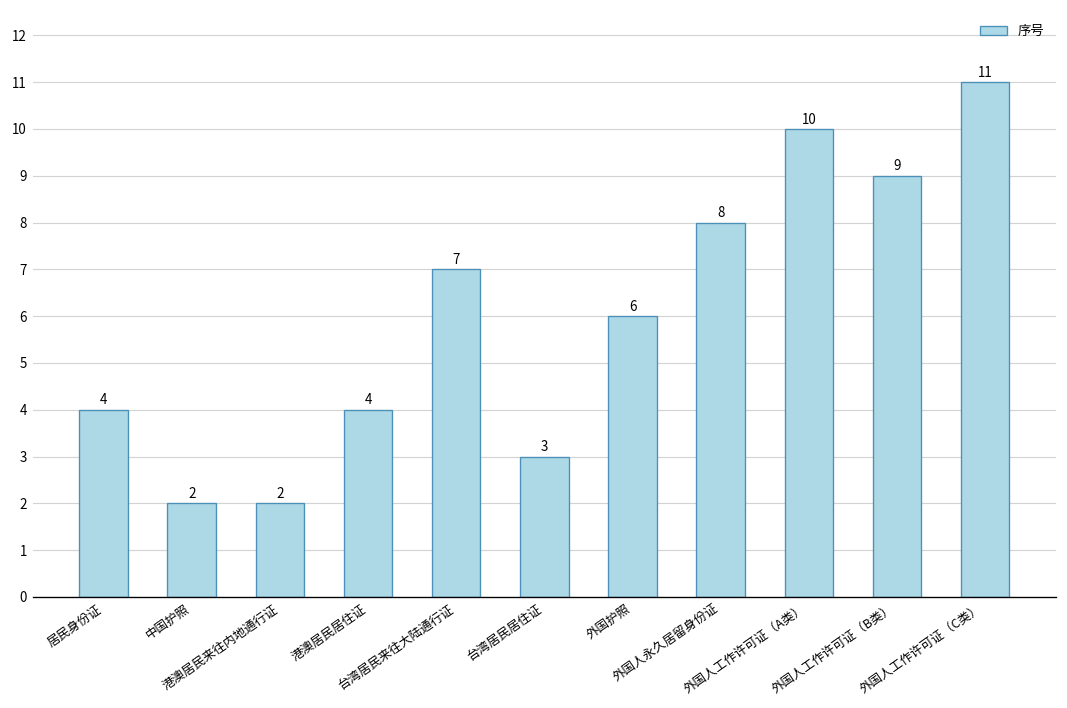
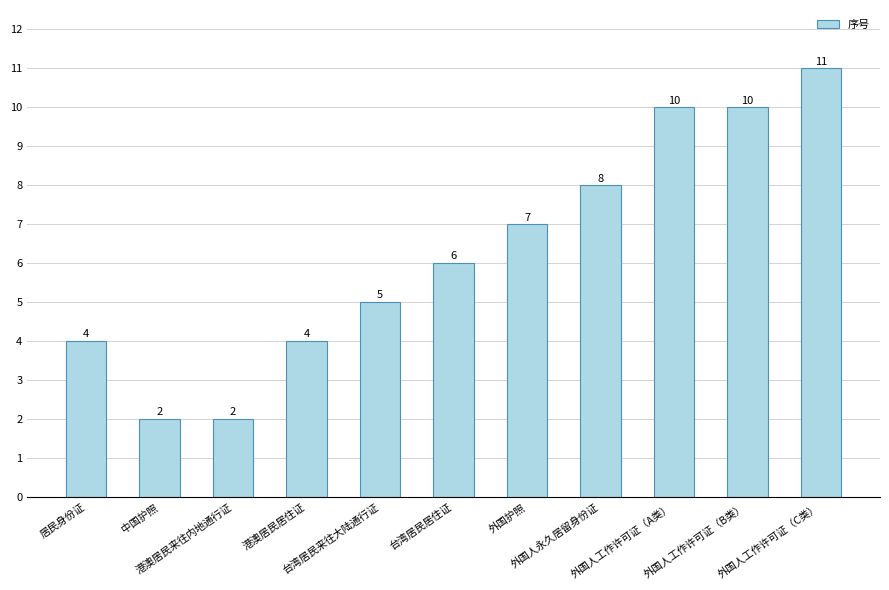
  {
    "居民身份证": 4,
    "中国护照": 2,
    "港澳居民来往内地通行证": 2,
    "港澳居民居住证": 4,
-   "台湾居民来往大陆通行证": 7,
-   "台湾居民居住证": 3,
-   "外国护照": 6,
+   "台湾居民来往大陆通行证": 5,
+   "台湾居民居住证": 6,
+   "外国护照": 7,
    "外国人永久居留身份证": 8,
    "外国人工作许可证（A类）": 10,
-   "外国人工作许可证（B类）": 9,
+   "外国人工作许可证（B类）": 10,
    "外国人工作许可证（C类）": 11
  }
